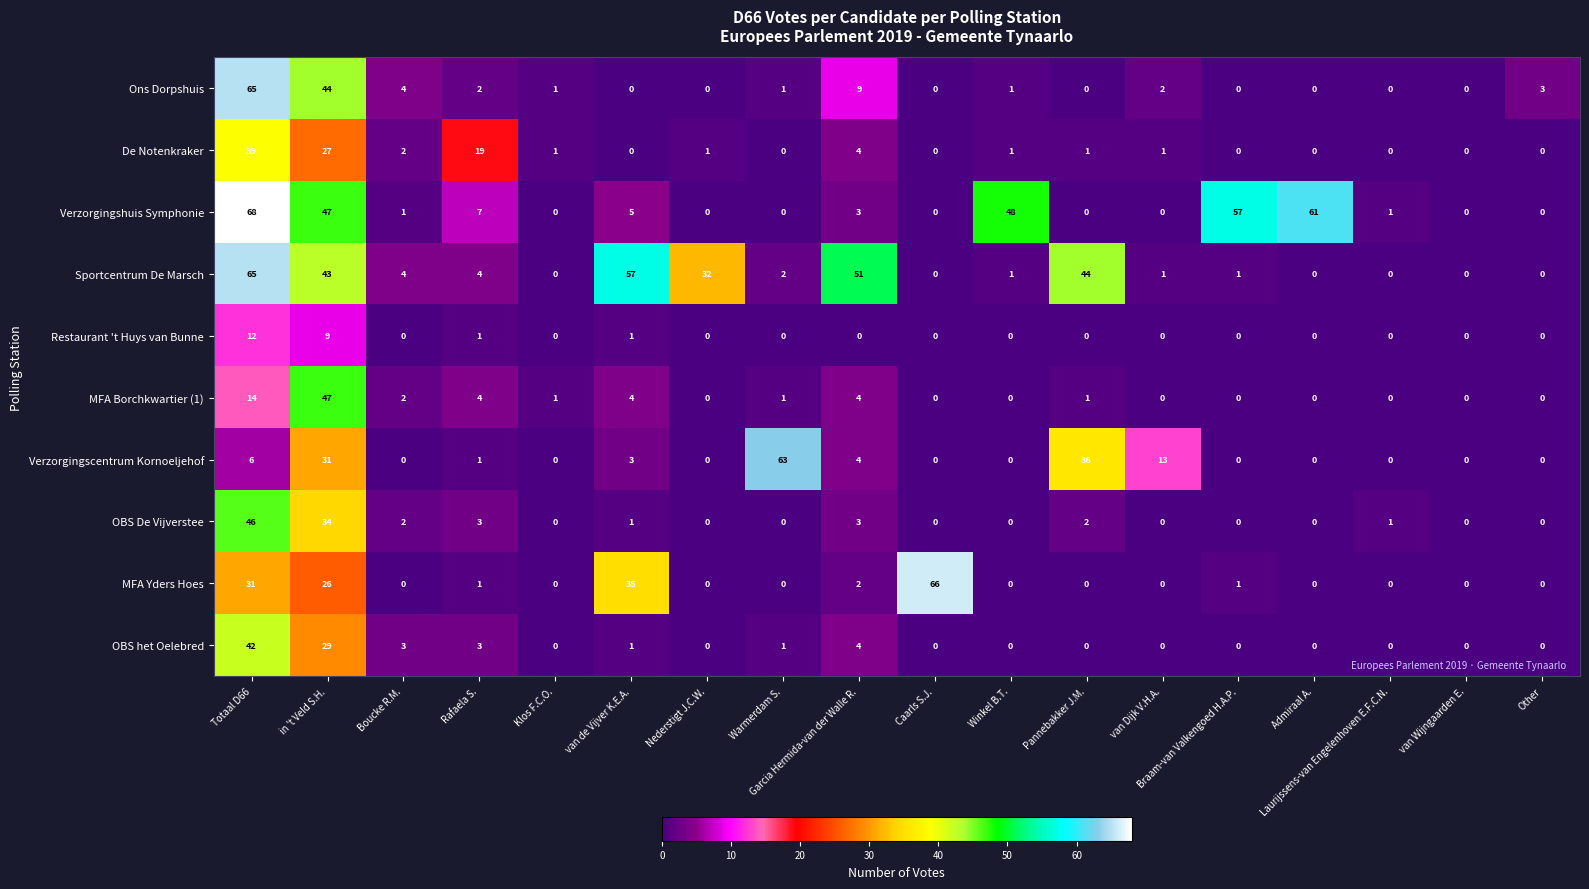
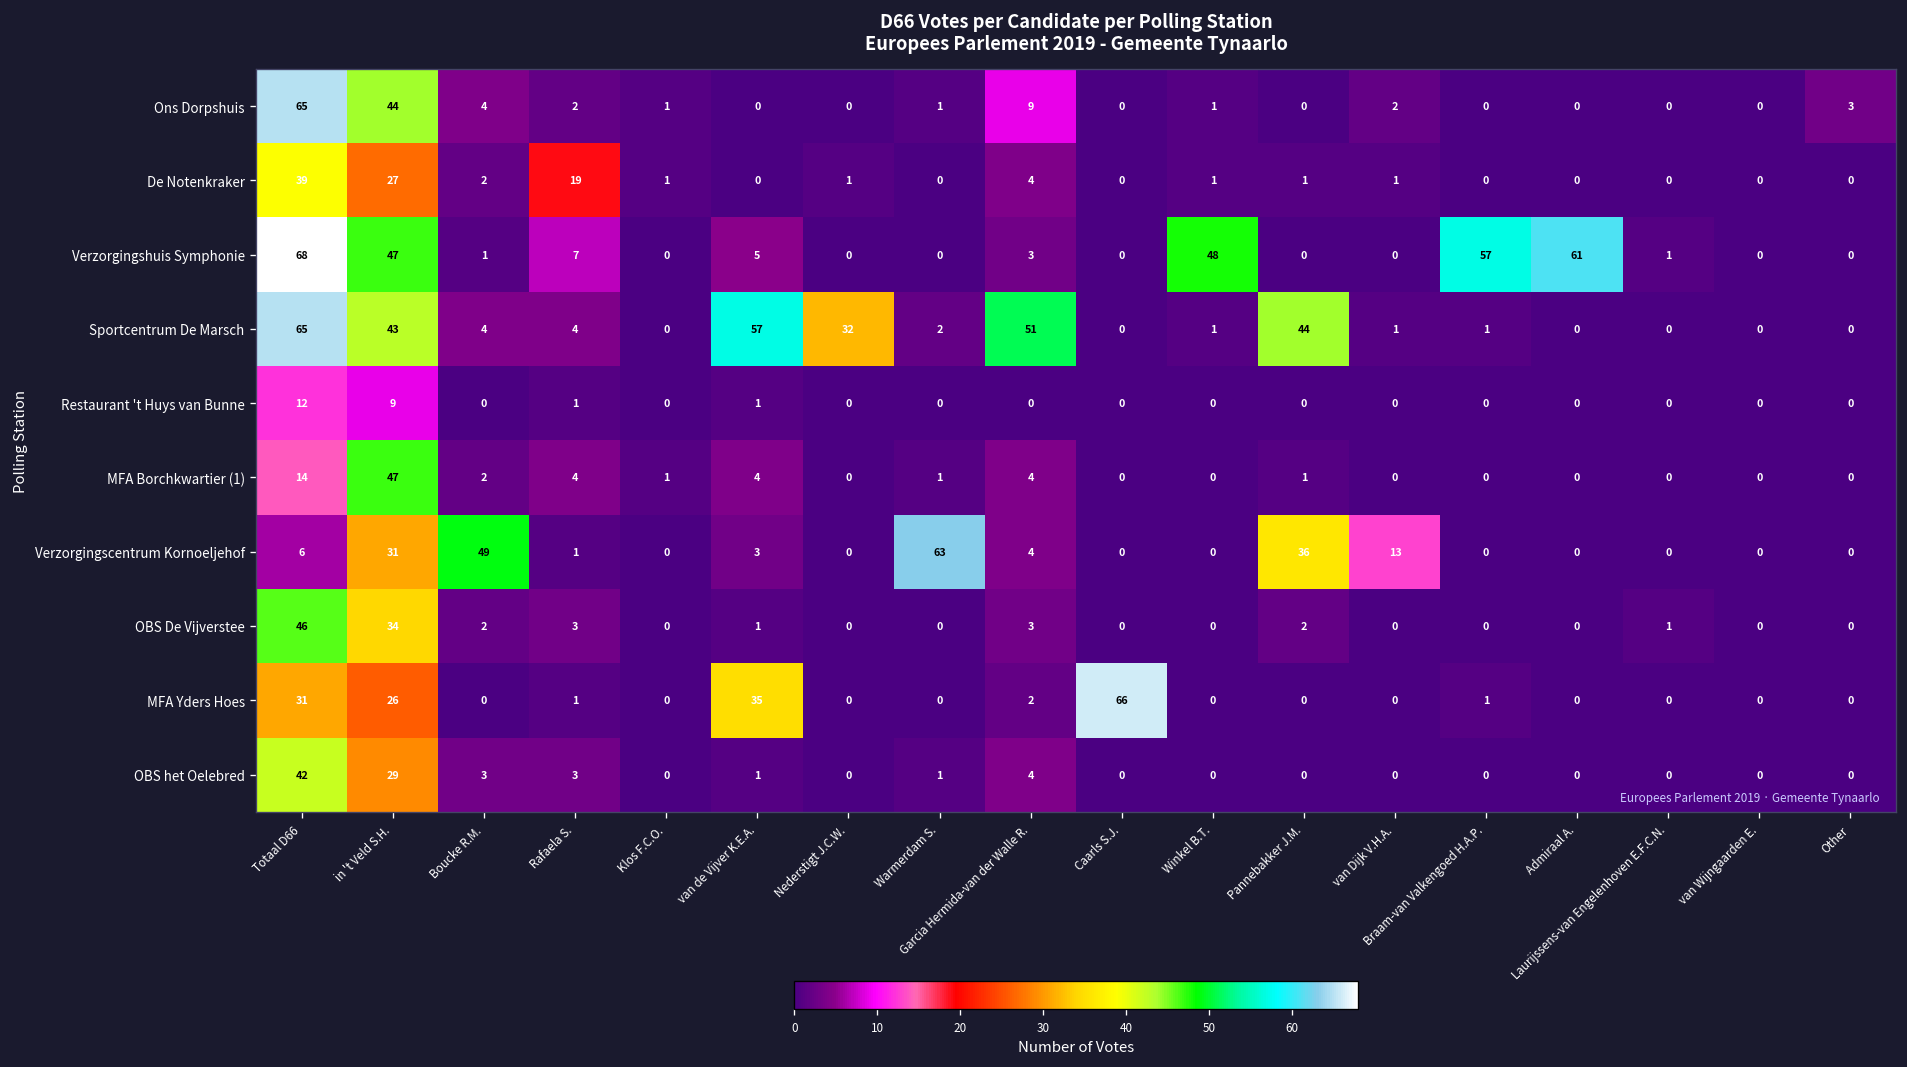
  {
    "Ons Dorpshuis": {
      "Totaal D66": 65,
      "in 't Veld S.H.": 44,
      "Boucke R.M.": 4,
      "Rafaela S.": 2,
      "Klos F.C.O.": 1,
      "van de Vijver K.E.A.": 0,
      "Nederstigt J.C.W.": 0,
      "Warmerdam S.": 1,
      "Garcia Hermida-van der Walle R.": 9,
      "Caarls S.J.": 0,
      "Winkel B.T.": 1,
      "Pannebakker J.M.": 0,
      "van Dijk V.H.A.": 2,
      "Braam-van Valkengoed H.A.P.": 0,
      "Admiraal A.": 0,
      "Laurijssens-van Engelenhoven E.F.C.N.": 0,
      "van Wijngaarden E.": 0,
      "Other": 3
    },
    "De Notenkraker": {
      "Totaal D66": 39,
      "in 't Veld S.H.": 27,
      "Boucke R.M.": 2,
      "Rafaela S.": 19,
      "Klos F.C.O.": 1,
      "van de Vijver K.E.A.": 0,
      "Nederstigt J.C.W.": 1,
      "Warmerdam S.": 0,
      "Garcia Hermida-van der Walle R.": 4,
      "Caarls S.J.": 0,
      "Winkel B.T.": 1,
      "Pannebakker J.M.": 1,
      "van Dijk V.H.A.": 1,
      "Braam-van Valkengoed H.A.P.": 0,
      "Admiraal A.": 0,
      "Laurijssens-van Engelenhoven E.F.C.N.": 0,
      "van Wijngaarden E.": 0,
      "Other": 0
    },
    "Verzorgingshuis Symphonie": {
      "Totaal D66": 68,
      "in 't Veld S.H.": 47,
      "Boucke R.M.": 1,
      "Rafaela S.": 7,
      "Klos F.C.O.": 0,
      "van de Vijver K.E.A.": 5,
      "Nederstigt J.C.W.": 0,
      "Warmerdam S.": 0,
      "Garcia Hermida-van der Walle R.": 3,
      "Caarls S.J.": 0,
      "Winkel B.T.": 48,
      "Pannebakker J.M.": 0,
      "van Dijk V.H.A.": 0,
      "Braam-van Valkengoed H.A.P.": 57,
      "Admiraal A.": 61,
      "Laurijssens-van Engelenhoven E.F.C.N.": 1,
      "van Wijngaarden E.": 0,
      "Other": 0
    },
    "Sportcentrum De Marsch": {
      "Totaal D66": 65,
      "in 't Veld S.H.": 43,
      "Boucke R.M.": 4,
      "Rafaela S.": 4,
      "Klos F.C.O.": 0,
      "van de Vijver K.E.A.": 57,
      "Nederstigt J.C.W.": 32,
      "Warmerdam S.": 2,
      "Garcia Hermida-van der Walle R.": 51,
      "Caarls S.J.": 0,
      "Winkel B.T.": 1,
      "Pannebakker J.M.": 44,
      "van Dijk V.H.A.": 1,
      "Braam-van Valkengoed H.A.P.": 1,
      "Admiraal A.": 0,
      "Laurijssens-van Engelenhoven E.F.C.N.": 0,
      "van Wijngaarden E.": 0,
      "Other": 0
    },
    "Restaurant 't Huys van Bunne": {
      "Totaal D66": 12,
      "in 't Veld S.H.": 9,
      "Boucke R.M.": 0,
      "Rafaela S.": 1,
      "Klos F.C.O.": 0,
      "van de Vijver K.E.A.": 1,
      "Nederstigt J.C.W.": 0,
      "Warmerdam S.": 0,
      "Garcia Hermida-van der Walle R.": 0,
      "Caarls S.J.": 0,
      "Winkel B.T.": 0,
      "Pannebakker J.M.": 0,
      "van Dijk V.H.A.": 0,
      "Braam-van Valkengoed H.A.P.": 0,
      "Admiraal A.": 0,
      "Laurijssens-van Engelenhoven E.F.C.N.": 0,
      "van Wijngaarden E.": 0,
      "Other": 0
    },
    "MFA Borchkwartier (1)": {
      "Totaal D66": 14,
      "in 't Veld S.H.": 47,
      "Boucke R.M.": 2,
      "Rafaela S.": 4,
      "Klos F.C.O.": 1,
      "van de Vijver K.E.A.": 4,
      "Nederstigt J.C.W.": 0,
      "Warmerdam S.": 1,
      "Garcia Hermida-van der Walle R.": 4,
      "Caarls S.J.": 0,
      "Winkel B.T.": 0,
      "Pannebakker J.M.": 1,
      "van Dijk V.H.A.": 0,
      "Braam-van Valkengoed H.A.P.": 0,
      "Admiraal A.": 0,
      "Laurijssens-van Engelenhoven E.F.C.N.": 0,
      "van Wijngaarden E.": 0,
      "Other": 0
    },
    "Verzorgingscentrum Kornoeljehof": {
      "Totaal D66": 6,
      "in 't Veld S.H.": 31,
-     "Boucke R.M.": 0,
+     "Boucke R.M.": 49,
      "Rafaela S.": 1,
      "Klos F.C.O.": 0,
      "van de Vijver K.E.A.": 3,
      "Nederstigt J.C.W.": 0,
      "Warmerdam S.": 63,
      "Garcia Hermida-van der Walle R.": 4,
      "Caarls S.J.": 0,
      "Winkel B.T.": 0,
      "Pannebakker J.M.": 36,
      "van Dijk V.H.A.": 13,
      "Braam-van Valkengoed H.A.P.": 0,
      "Admiraal A.": 0,
      "Laurijssens-van Engelenhoven E.F.C.N.": 0,
      "van Wijngaarden E.": 0,
      "Other": 0
    },
    "OBS De Vijverstee": {
      "Totaal D66": 46,
      "in 't Veld S.H.": 34,
      "Boucke R.M.": 2,
      "Rafaela S.": 3,
      "Klos F.C.O.": 0,
      "van de Vijver K.E.A.": 1,
      "Nederstigt J.C.W.": 0,
      "Warmerdam S.": 0,
      "Garcia Hermida-van der Walle R.": 3,
      "Caarls S.J.": 0,
      "Winkel B.T.": 0,
      "Pannebakker J.M.": 2,
      "van Dijk V.H.A.": 0,
      "Braam-van Valkengoed H.A.P.": 0,
      "Admiraal A.": 0,
      "Laurijssens-van Engelenhoven E.F.C.N.": 1,
      "van Wijngaarden E.": 0,
      "Other": 0
    },
    "MFA Yders Hoes": {
      "Totaal D66": 31,
      "in 't Veld S.H.": 26,
      "Boucke R.M.": 0,
      "Rafaela S.": 1,
      "Klos F.C.O.": 0,
      "van de Vijver K.E.A.": 35,
      "Nederstigt J.C.W.": 0,
      "Warmerdam S.": 0,
      "Garcia Hermida-van der Walle R.": 2,
      "Caarls S.J.": 66,
      "Winkel B.T.": 0,
      "Pannebakker J.M.": 0,
      "van Dijk V.H.A.": 0,
      "Braam-van Valkengoed H.A.P.": 1,
      "Admiraal A.": 0,
      "Laurijssens-van Engelenhoven E.F.C.N.": 0,
      "van Wijngaarden E.": 0,
      "Other": 0
    },
    "OBS het Oelebred": {
      "Totaal D66": 42,
      "in 't Veld S.H.": 29,
      "Boucke R.M.": 3,
      "Rafaela S.": 3,
      "Klos F.C.O.": 0,
      "van de Vijver K.E.A.": 1,
      "Nederstigt J.C.W.": 0,
      "Warmerdam S.": 1,
      "Garcia Hermida-van der Walle R.": 4,
      "Caarls S.J.": 0,
      "Winkel B.T.": 0,
      "Pannebakker J.M.": 0,
      "van Dijk V.H.A.": 0,
      "Braam-van Valkengoed H.A.P.": 0,
      "Admiraal A.": 0,
      "Laurijssens-van Engelenhoven E.F.C.N.": 0,
      "Other": 0
    }
  }
